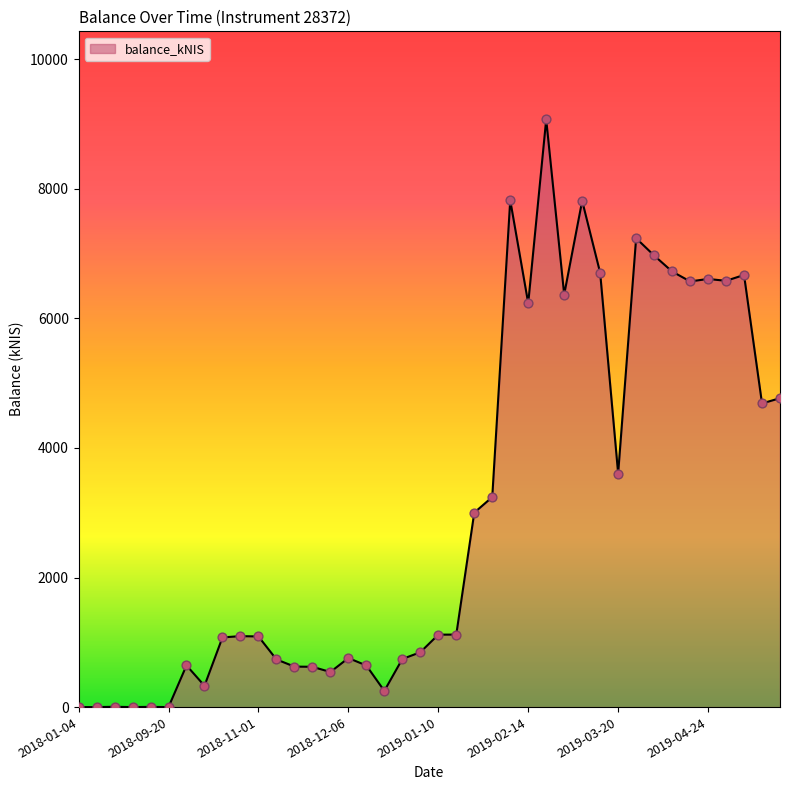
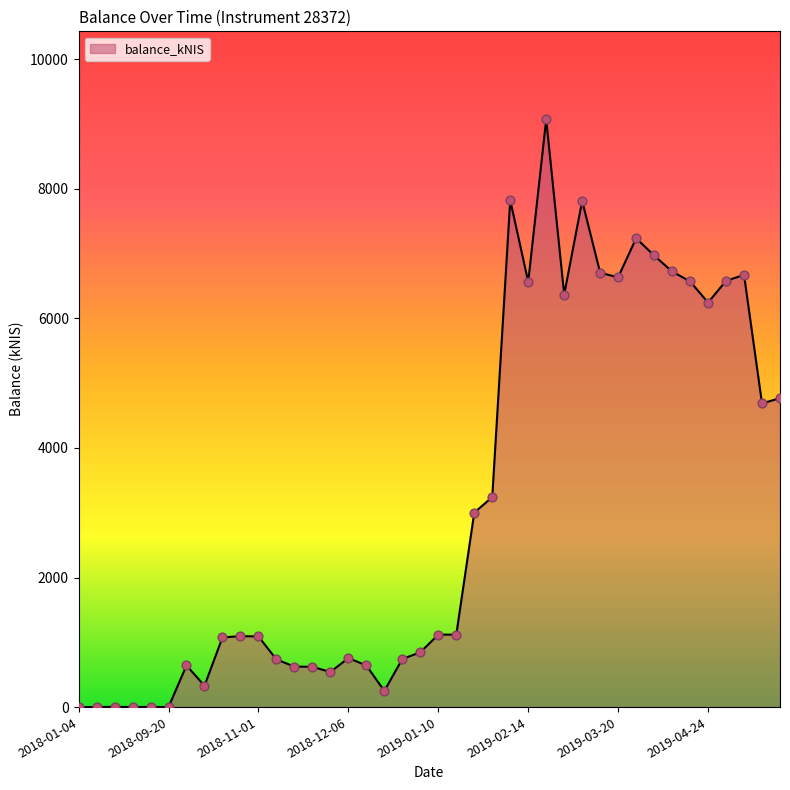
  {
    "2018-01-04": 0,
    "2018-09-20": 0,
    "2018-11-01": 1100,
    "2018-12-06": 800,
    "2019-01-10": 1100,
-   "2019-02-14": 6200,
-   "2019-03-20": 3600,
-   "2019-04-24": 6600
+   "2019-02-14": 6600,
+   "2019-03-20": 6600,
+   "2019-04-24": 6200
  }
